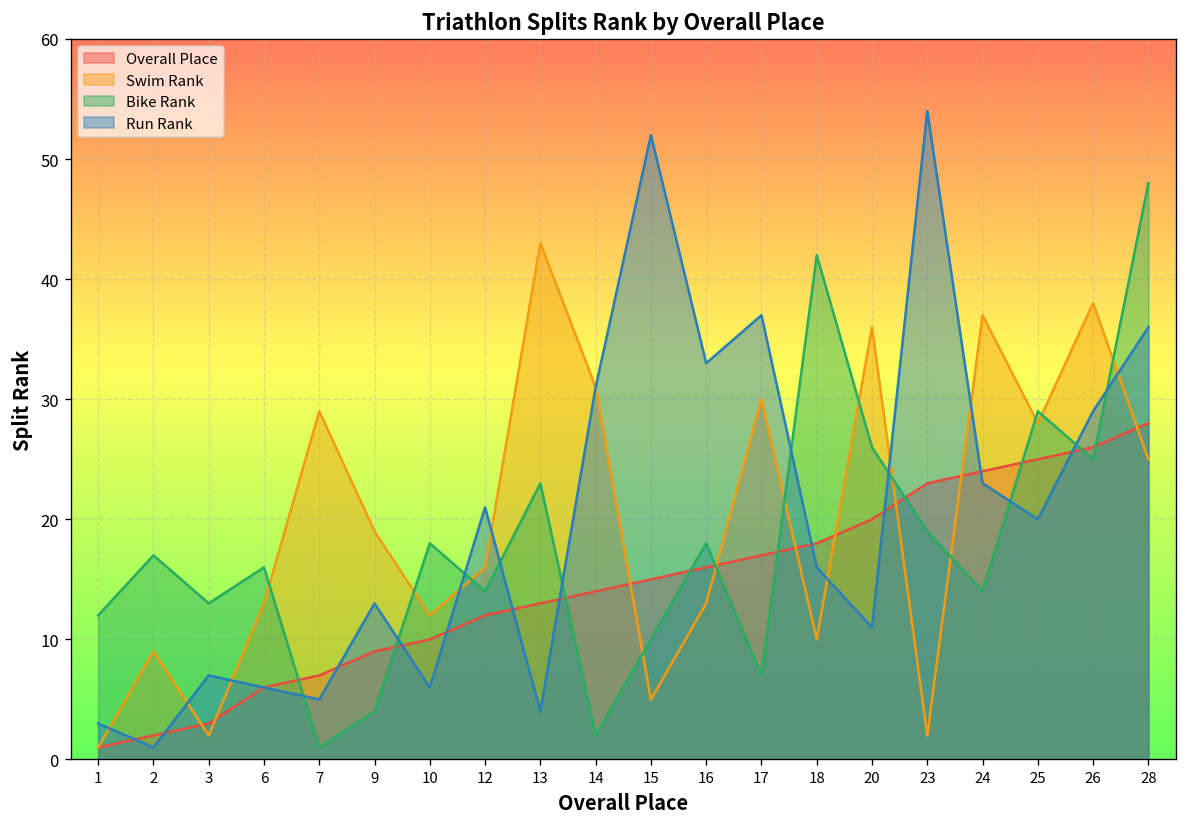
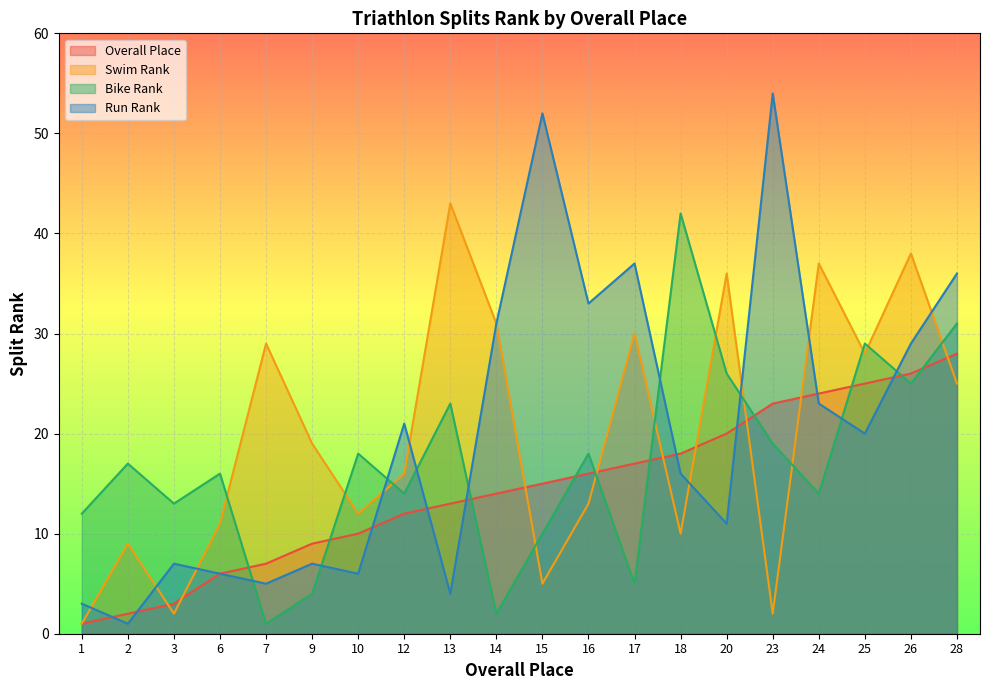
  {
    "Overall Place": {
      "2": 2,
      "3": 3,
      "7": 7,
      "9": 9,
      "10": 10,
      "12": 12,
      "13": 13,
      "14": 14,
      "15": 15,
      "16": 16,
      "17": 17,
      "18": 18,
      "20": 20,
      "23": 23,
      "24": 24,
      "25": 25,
      "26": 26,
      "28": 28
    },
    "Swim Rank": {
      "2": 9,
      "3": 2,
-     "6": 13,
+     "6": 11,
      "7": 29,
      "9": 19,
      "10": 12,
      "12": 16,
      "13": 43,
      "15": 5,
      "16": 13,
      "17": 30,
      "18": 10,
      "20": 36,
      "23": 2,
      "24": 37,
      "25": 28,
      "26": 38,
      "28": 25
    },
    "Bike Rank": {
      "1": 12,
      "2": 17,
      "3": 13,
      "6": 16,
      "7": 1,
      "9": 4,
      "10": 18,
      "12": 14,
      "13": 23,
      "14": 2,
      "15": 10,
      "16": 18,
-     "17": 7,
+     "17": 5,
      "18": 42,
      "20": 26,
      "23": 19,
      "24": 14,
      "25": 29,
      "26": 25,
-     "28": 48
+     "28": 31
    },
    "Run Rank": {
      "1": 3,
      "2": 1,
      "3": 7,
      "7": 5,
-     "9": 13,
+     "9": 7,
      "10": 6,
      "12": 21,
      "13": 4,
      "15": 52,
      "16": 33,
      "17": 37,
      "18": 16,
      "20": 11,
      "23": 54,
      "24": 23,
      "25": 20,
      "26": 29,
      "28": 36
    }
  }
